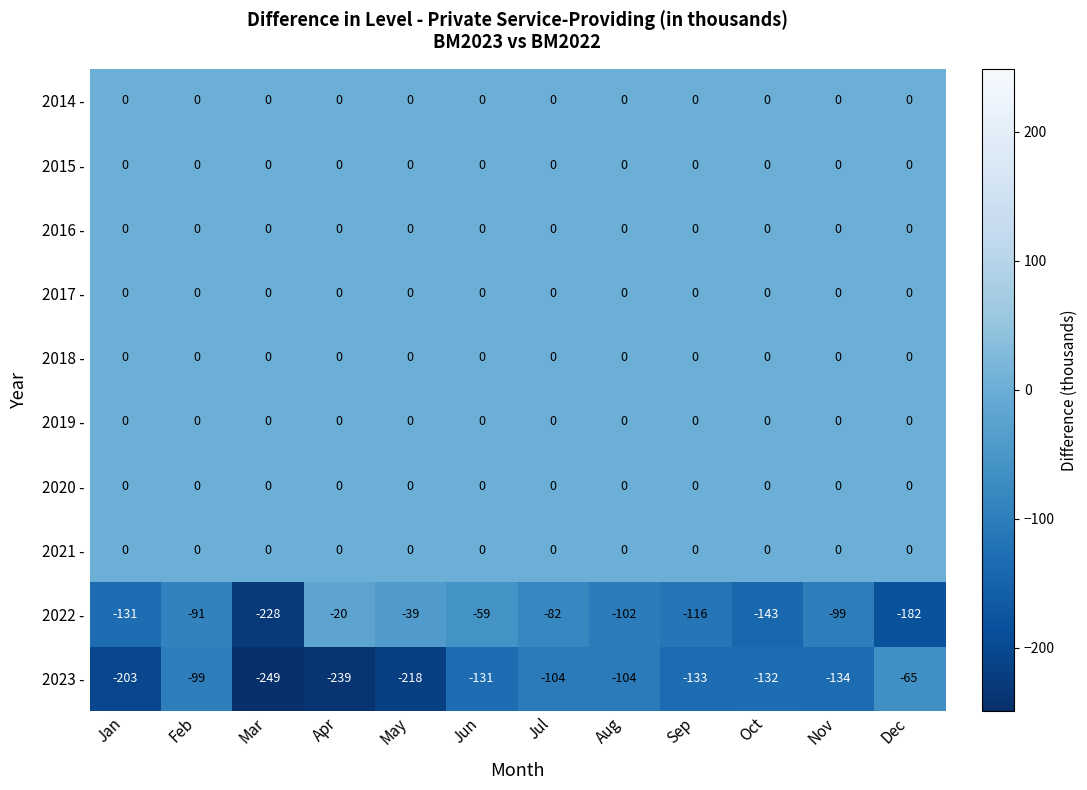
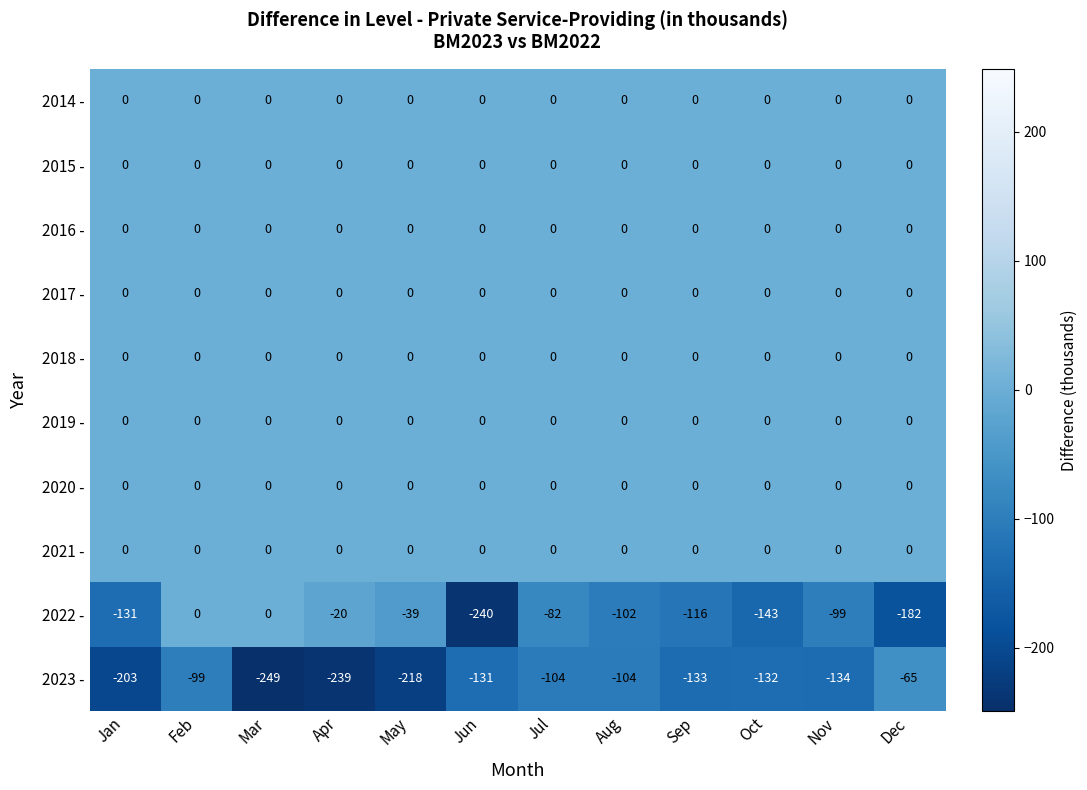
  {
    "2014 -": {
      "Jan": 0,
      "Feb": 0,
      "Mar": 0,
      "Apr": 0,
      "May": 0,
      "Jun": 0,
      "Jul": 0,
      "Aug": 0,
      "Sep": 0,
      "Oct": 0,
      "Nov": 0,
      "Dec": 0
    },
    "2015 -": {
      "Jan": 0,
      "Feb": 0,
      "Mar": 0,
      "Apr": 0,
      "May": 0,
      "Jun": 0,
      "Jul": 0,
      "Aug": 0,
      "Sep": 0,
      "Oct": 0,
      "Nov": 0,
      "Dec": 0
    },
    "2016 -": {
      "Jan": 0,
      "Feb": 0,
      "Mar": 0,
      "Apr": 0,
      "May": 0,
      "Jun": 0,
      "Jul": 0,
      "Aug": 0,
      "Sep": 0,
      "Oct": 0,
      "Nov": 0,
      "Dec": 0
    },
    "2017 -": {
      "Jan": 0,
      "Feb": 0,
      "Mar": 0,
      "Apr": 0,
      "May": 0,
      "Jun": 0,
      "Jul": 0,
      "Aug": 0,
      "Sep": 0,
      "Oct": 0,
      "Nov": 0,
      "Dec": 0
    },
    "2018 -": {
      "Jan": 0,
      "Feb": 0,
      "Mar": 0,
      "Apr": 0,
      "May": 0,
      "Jun": 0,
      "Jul": 0,
      "Aug": 0,
      "Sep": 0,
      "Oct": 0,
      "Nov": 0,
      "Dec": 0
    },
    "2019 -": {
      "Jan": 0,
      "Feb": 0,
      "Mar": 0,
      "Apr": 0,
      "May": 0,
      "Jun": 0,
      "Jul": 0,
      "Aug": 0,
      "Sep": 0,
      "Oct": 0,
      "Nov": 0,
      "Dec": 0
    },
    "2020 -": {
      "Jan": 0,
      "Feb": 0,
      "Mar": 0,
      "Apr": 0,
      "May": 0,
      "Jun": 0,
      "Jul": 0,
      "Aug": 0,
      "Sep": 0,
      "Oct": 0,
      "Nov": 0,
      "Dec": 0
    },
    "2021 -": {
      "Jan": 0,
      "Feb": 0,
      "Mar": 0,
      "Apr": 0,
      "May": 0,
      "Jun": 0,
      "Jul": 0,
      "Aug": 0,
      "Sep": 0,
      "Oct": 0,
      "Nov": 0,
      "Dec": 0
    },
    "2022 -": {
      "Jan": -131,
-     "Feb": -91,
-     "Mar": -228,
+     "Feb": 0,
+     "Mar": 0,
      "Apr": -20,
      "May": -39,
-     "Jun": -59,
+     "Jun": -240,
      "Jul": -82,
      "Aug": -102,
      "Sep": -116,
      "Oct": -143,
      "Nov": -99,
      "Dec": -182
    },
    "2023 -": {
      "Jan": -203,
      "Feb": -99,
      "Mar": -249,
      "Apr": -239,
      "May": -218,
      "Jun": -131,
      "Jul": -104,
      "Aug": -104,
      "Sep": -133,
      "Oct": -132,
      "Nov": -134,
      "Dec": -65
    }
  }
